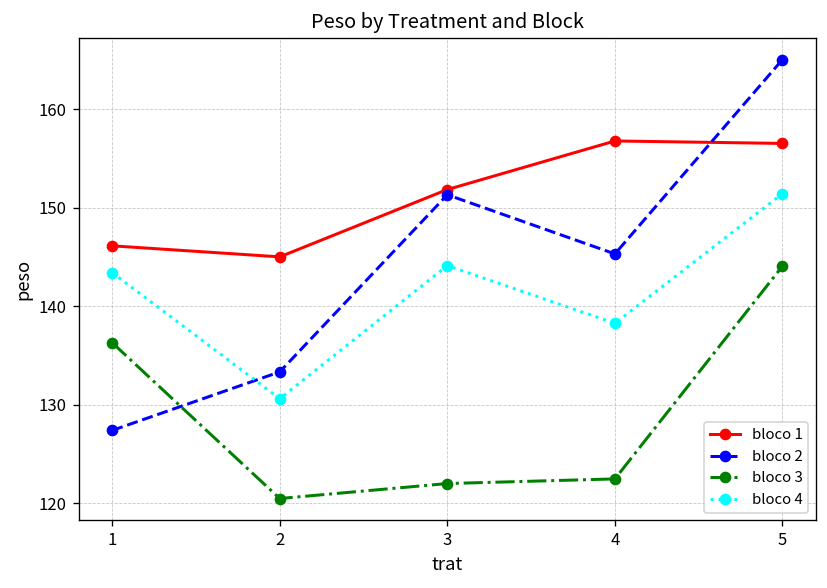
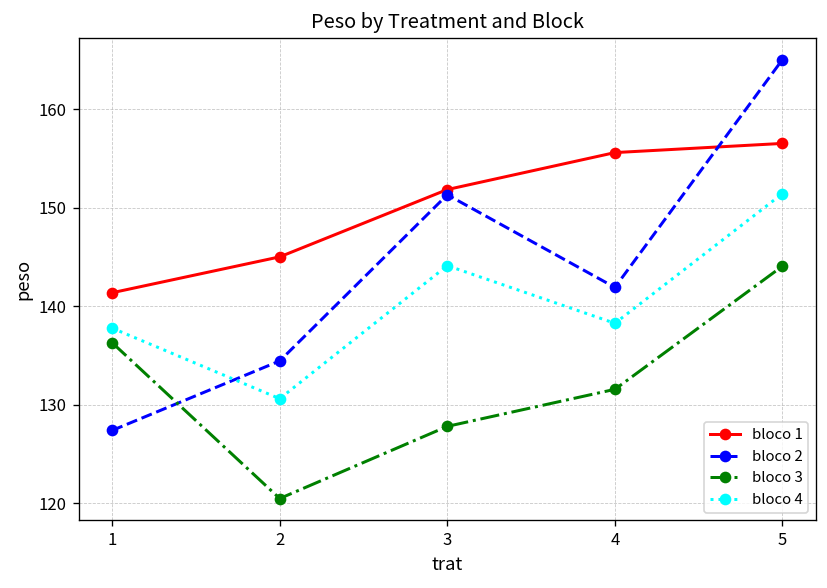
  {
    "bloco 1": {
-     "1": 146,
+     "1": 141,
      "2": 145,
      "3": 152,
-     "4": 157,
+     "4": 156,
      "5": 157
    },
    "bloco 2": {
      "1": 127,
-     "2": 133,
+     "2": 134,
      "3": 151,
-     "4": 145,
+     "4": 142,
      "5": 165
    },
    "bloco 3": {
      "1": 136,
      "2": 120,
-     "3": 122,
-     "4": 122,
+     "3": 128,
+     "4": 132,
      "5": 144
    },
    "bloco 4": {
-     "1": 143,
+     "1": 138,
      "2": 131,
      "3": 144,
      "4": 138,
      "5": 151
    }
  }
